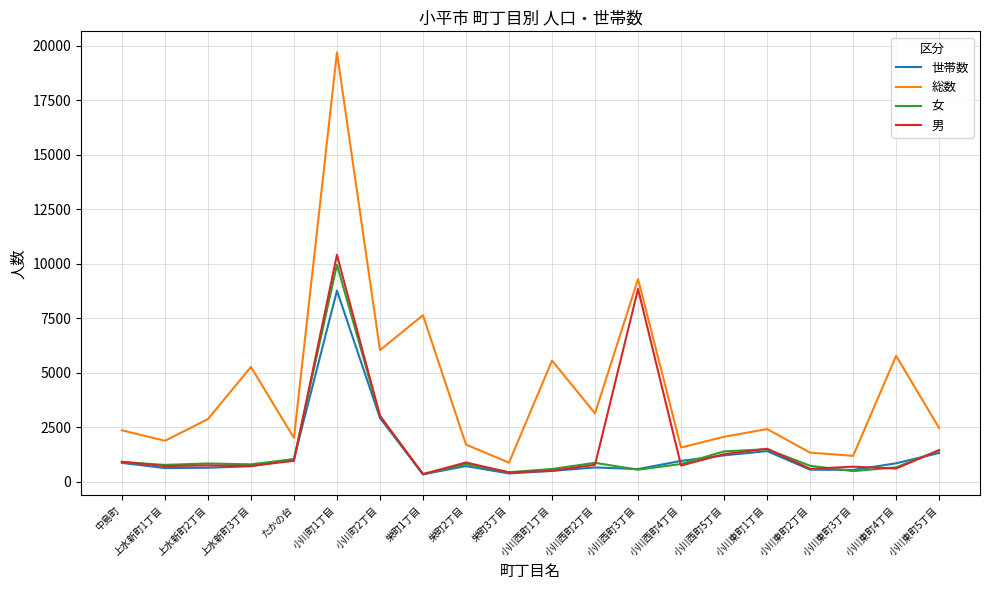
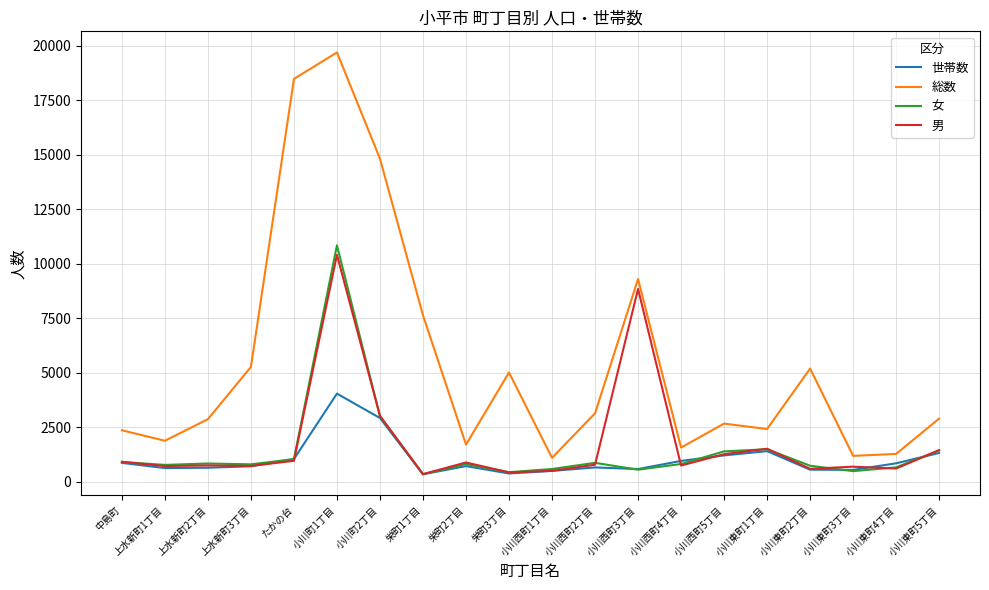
  {
    "世帯数": {
-     "小川町1丁目": 8800,
+     "小川町1丁目": 4100,
      "小川西町2丁目": 700,
      "小川西町4丁目": 1000,
      "小川東町4丁目": 900,
      "小川東町5丁目": 1300
    },
    "総数": {
      "中島町": 2400,
      "上水新町1丁目": 1900,
      "上水新町2丁目": 2900,
      "上水新町3丁目": 5300,
-     "たかの台": 2000,
+     "たかの台": 18500,
      "小川町1丁目": 19700,
-     "小川町2丁目": 6000,
+     "小川町2丁目": 14800,
      "栄町1丁目": 7600,
      "栄町2丁目": 1700,
-     "栄町3丁目": 900,
-     "小川西町1丁目": 5600,
+     "栄町3丁目": 5000,
+     "小川西町1丁目": 1100,
      "小川西町2丁目": 3100,
      "小川西町3丁目": 9300,
      "小川西町4丁目": 1600,
-     "小川西町5丁目": 2100,
+     "小川西町5丁目": 2700,
      "小川東町1丁目": 2400,
-     "小川東町2丁目": 1300,
+     "小川東町2丁目": 5200,
      "小川東町3丁目": 1200,
-     "小川東町4丁目": 5800,
-     "小川東町5丁目": 2500
+     "小川東町4丁目": 1300,
+     "小川東町5丁目": 2900
    },
    "女": {
-     "小川町1丁目": 10000,
+     "小川町1丁目": 10900,
      "小川西町5丁目": 1400,
      "小川東町2丁目": 700
    },
    "男": {
      "小川町1丁目": 10400,
      "小川西町3丁目": 8900,
      "小川東町3丁目": 700
    }
  }
